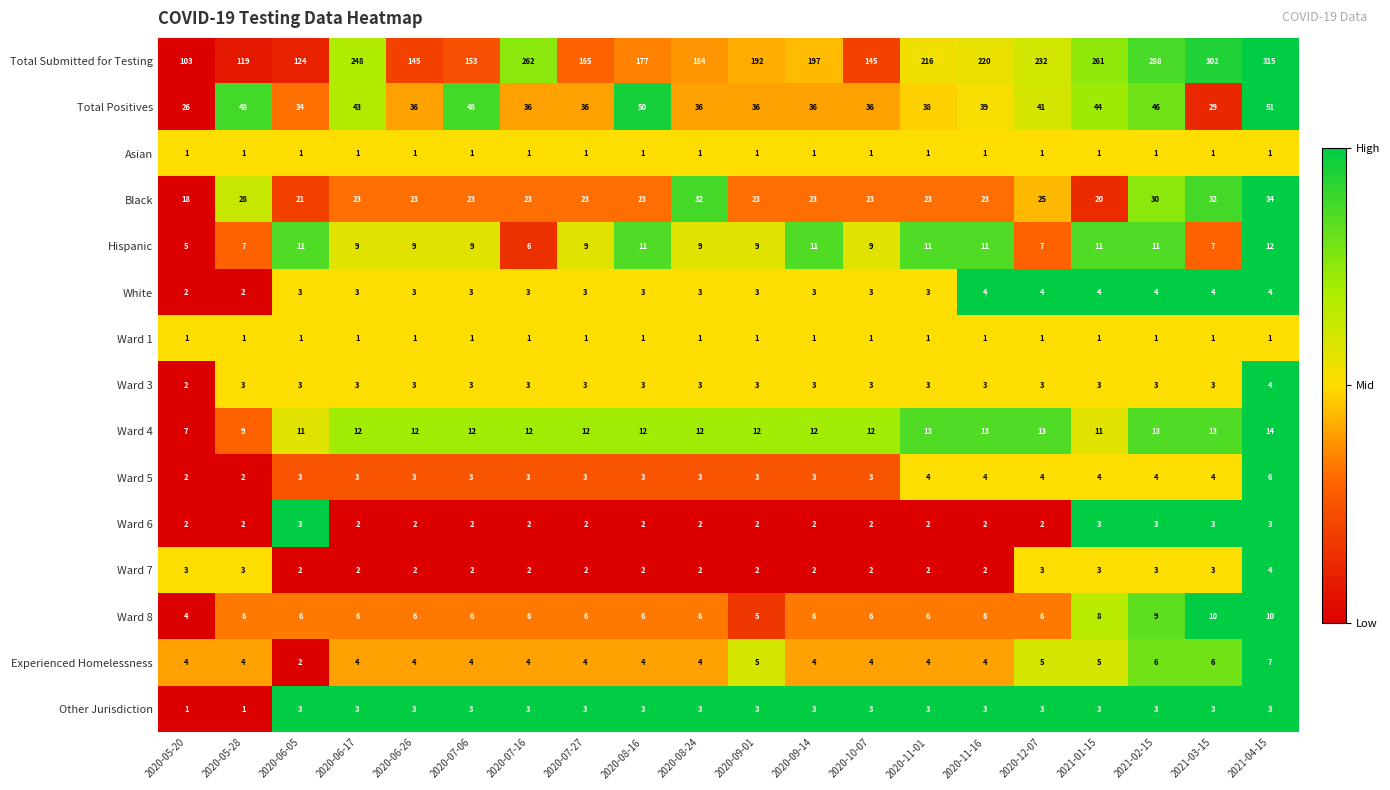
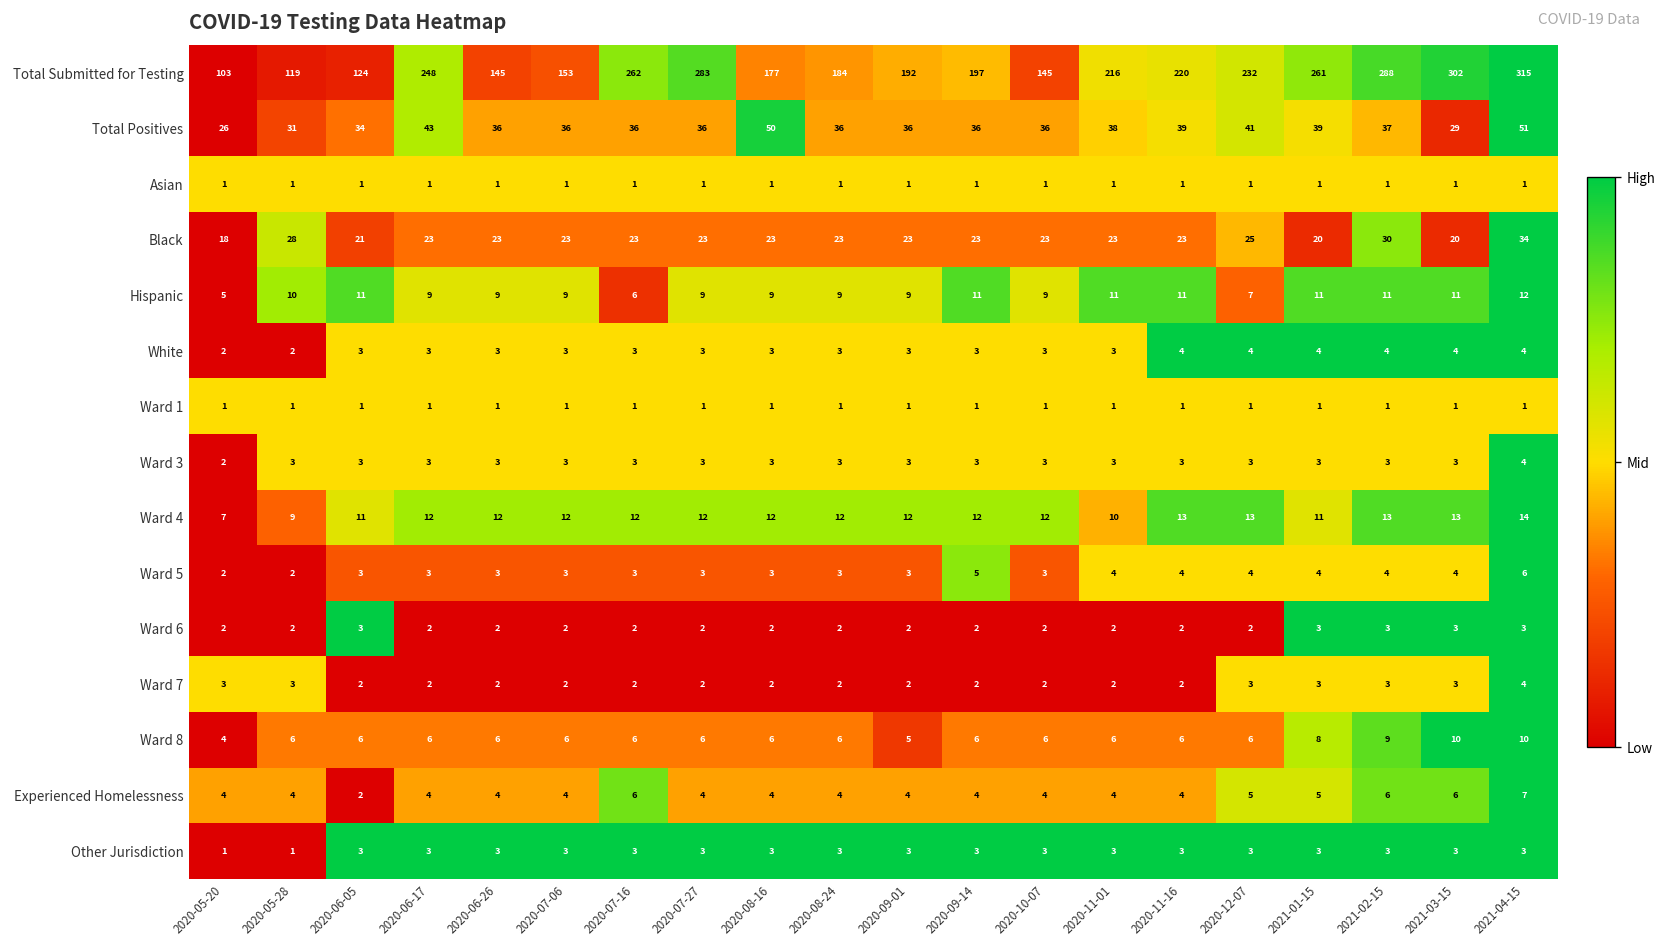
  {
    "Total Submitted for Testing": {
      "2020-05-20": 103,
      "2020-05-28": 119,
      "2020-06-05": 124,
      "2020-06-17": 248,
      "2020-06-26": 145,
      "2020-07-06": 153,
      "2020-07-16": 262,
-     "2020-07-27": 165,
+     "2020-07-27": 283,
      "2020-08-16": 177,
      "2020-08-24": 184,
      "2020-09-01": 192,
      "2020-09-14": 197,
      "2020-10-07": 145,
      "2020-11-01": 216,
      "2020-11-16": 220,
      "2020-12-07": 232,
      "2021-01-15": 261,
      "2021-02-15": 288,
      "2021-03-15": 302,
      "2021-04-15": 315
    },
    "Total Positives": {
      "2020-05-20": 26,
-     "2020-05-28": 48,
+     "2020-05-28": 31,
      "2020-06-05": 34,
      "2020-06-17": 43,
      "2020-06-26": 36,
-     "2020-07-06": 48,
+     "2020-07-06": 36,
      "2020-07-16": 36,
      "2020-07-27": 36,
      "2020-08-16": 50,
      "2020-08-24": 36,
      "2020-09-01": 36,
      "2020-09-14": 36,
      "2020-10-07": 36,
      "2020-11-01": 38,
      "2020-11-16": 39,
      "2020-12-07": 41,
-     "2021-01-15": 44,
-     "2021-02-15": 46,
+     "2021-01-15": 39,
+     "2021-02-15": 37,
      "2021-03-15": 29,
      "2021-04-15": 51
    },
    "Black": {
      "2020-05-20": 18,
      "2020-05-28": 28,
      "2020-06-05": 21,
      "2020-06-17": 23,
      "2020-06-26": 23,
      "2020-07-06": 23,
      "2020-07-16": 23,
      "2020-07-27": 23,
      "2020-08-16": 23,
-     "2020-08-24": 32,
+     "2020-08-24": 23,
      "2020-09-01": 23,
      "2020-09-14": 23,
      "2020-10-07": 23,
      "2020-11-01": 23,
      "2020-11-16": 23,
      "2020-12-07": 25,
      "2021-01-15": 20,
      "2021-02-15": 30,
-     "2021-03-15": 32,
+     "2021-03-15": 20,
      "2021-04-15": 34
    },
    "Hispanic": {
      "2020-05-20": 5,
-     "2020-05-28": 7,
+     "2020-05-28": 10,
      "2020-06-05": 11,
      "2020-06-17": 9,
      "2020-06-26": 9,
      "2020-07-06": 9,
      "2020-07-16": 6,
      "2020-07-27": 9,
-     "2020-08-16": 11,
+     "2020-08-16": 9,
      "2020-08-24": 9,
      "2020-09-01": 9,
      "2020-09-14": 11,
      "2020-10-07": 9,
      "2020-11-01": 11,
      "2020-11-16": 11,
      "2020-12-07": 7,
      "2021-01-15": 11,
      "2021-02-15": 11,
-     "2021-03-15": 7,
+     "2021-03-15": 11,
      "2021-04-15": 12
    },
    "Ward 4": {
      "2020-05-20": 7,
      "2020-05-28": 9,
      "2020-06-05": 11,
      "2020-06-17": 12,
      "2020-06-26": 12,
      "2020-07-06": 12,
      "2020-07-16": 12,
      "2020-07-27": 12,
      "2020-08-16": 12,
      "2020-08-24": 12,
      "2020-09-01": 12,
      "2020-09-14": 12,
      "2020-10-07": 12,
-     "2020-11-01": 13,
+     "2020-11-01": 10,
      "2020-11-16": 13,
      "2020-12-07": 13,
      "2021-01-15": 11,
      "2021-02-15": 13,
      "2021-03-15": 13,
      "2021-04-15": 14
    },
    "Ward 5": {
      "2020-05-20": 2,
      "2020-05-28": 2,
      "2020-06-05": 3,
      "2020-06-17": 3,
      "2020-06-26": 3,
      "2020-07-06": 3,
      "2020-07-16": 3,
      "2020-07-27": 3,
      "2020-08-16": 3,
      "2020-08-24": 3,
      "2020-09-01": 3,
-     "2020-09-14": 3,
+     "2020-09-14": 5,
      "2020-10-07": 3,
      "2020-11-01": 4,
      "2020-11-16": 4,
      "2020-12-07": 4,
      "2021-01-15": 4,
      "2021-02-15": 4,
      "2021-03-15": 4,
      "2021-04-15": 6
    },
    "Experienced Homelessness": {
      "2020-05-20": 4,
      "2020-05-28": 4,
      "2020-06-05": 2,
      "2020-06-17": 4,
      "2020-06-26": 4,
      "2020-07-06": 4,
-     "2020-07-16": 4,
+     "2020-07-16": 6,
      "2020-07-27": 4,
      "2020-08-16": 4,
      "2020-08-24": 4,
-     "2020-09-01": 5,
+     "2020-09-01": 4,
      "2020-09-14": 4,
      "2020-10-07": 4,
      "2020-11-01": 4,
      "2020-11-16": 4,
      "2020-12-07": 5,
      "2021-01-15": 5,
      "2021-02-15": 6,
      "2021-03-15": 6,
      "2021-04-15": 7
    }
  }
